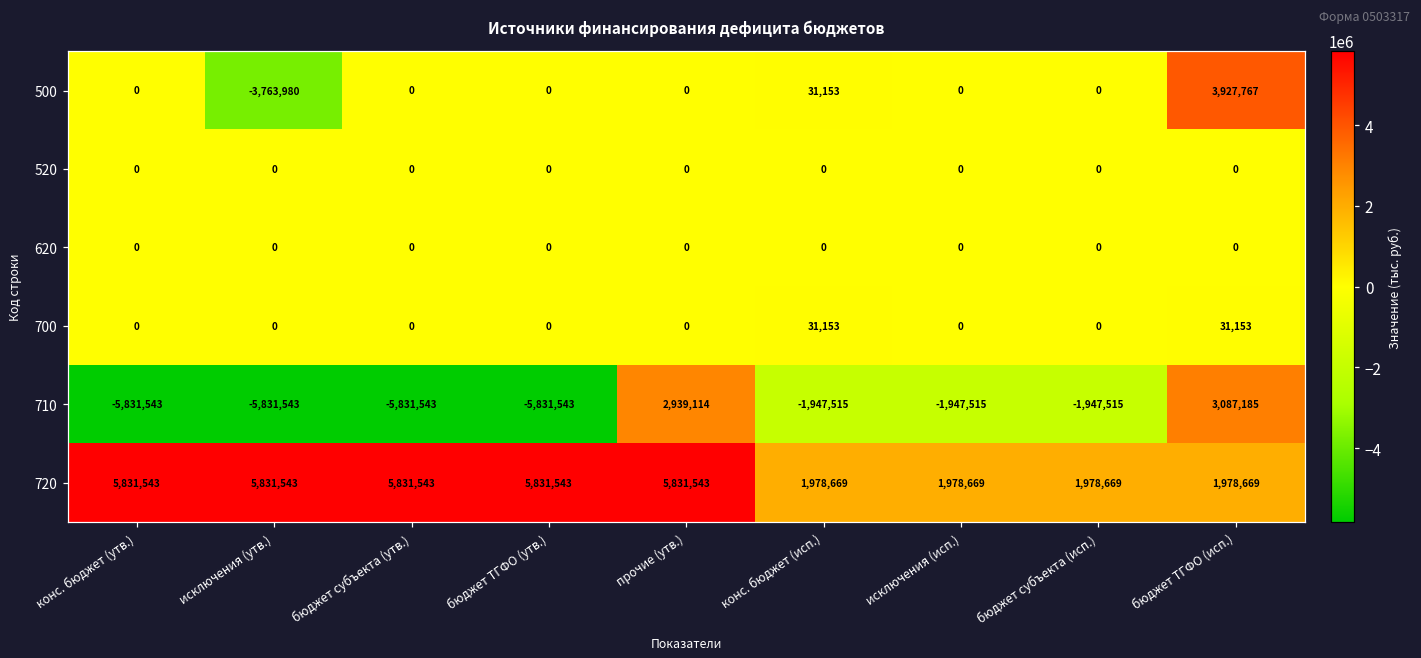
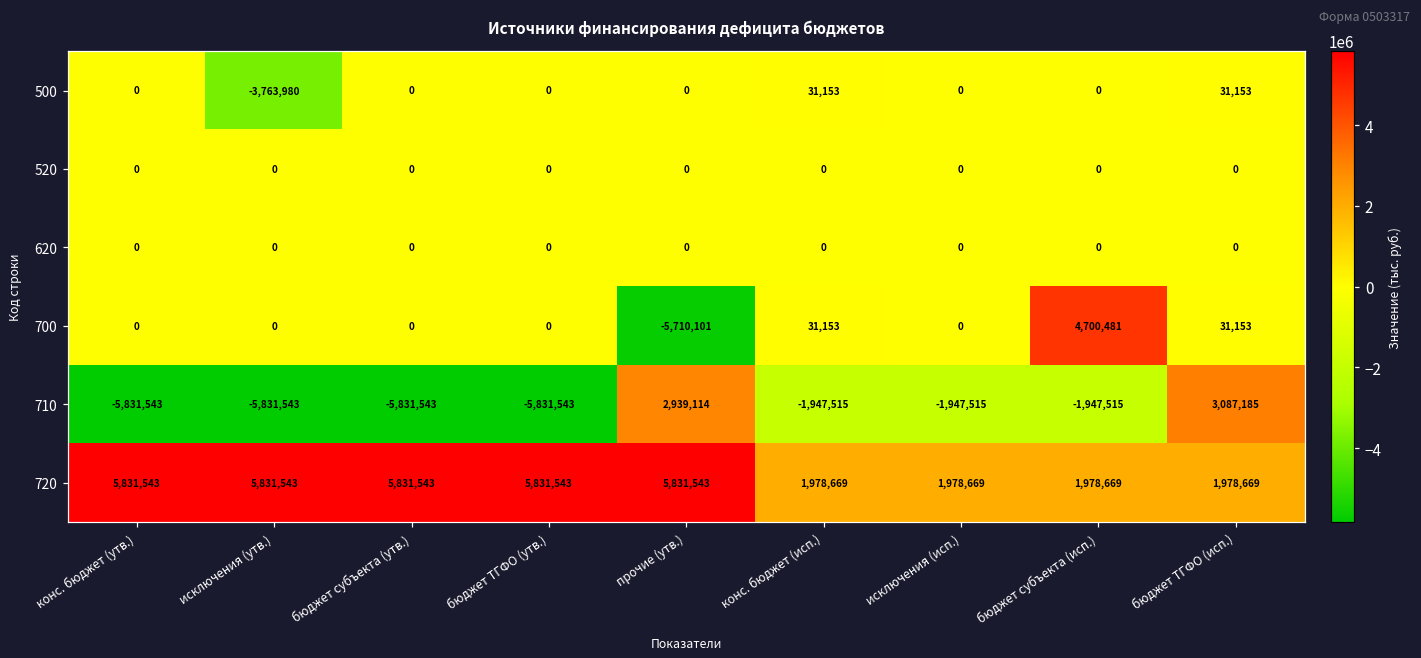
  {
    "500": {
      "конс. бюджет (утв.)": "0",
      "исключения (утв.)": "-3,763,980",
      "бюджет субъекта (утв.)": "0",
      "бюджет ТГФО (утв.)": "0",
      "прочие (утв.)": "0",
      "конс. бюджет (исп.)": "31,153",
      "исключения (исп.)": "0",
      "бюджет субъекта (исп.)": "0",
-     "бюджет ТГФО (исп.)": "3,927,767"
+     "бюджет ТГФО (исп.)": "31,153"
    },
    "520": {
      "конс. бюджет (утв.)": "0",
      "исключения (утв.)": "0",
      "бюджет субъекта (утв.)": "0",
      "бюджет ТГФО (утв.)": "0",
      "прочие (утв.)": "0",
      "конс. бюджет (исп.)": "0",
      "исключения (исп.)": "0",
      "бюджет субъекта (исп.)": "0",
      "бюджет ТГФО (исп.)": "0"
    },
    "620": {
      "конс. бюджет (утв.)": "0",
      "исключения (утв.)": "0",
      "бюджет субъекта (утв.)": "0",
      "бюджет ТГФО (утв.)": "0",
      "прочие (утв.)": "0",
      "конс. бюджет (исп.)": "0",
      "исключения (исп.)": "0",
      "бюджет субъекта (исп.)": "0",
      "бюджет ТГФО (исп.)": "0"
    },
    "700": {
      "конс. бюджет (утв.)": "0",
      "исключения (утв.)": "0",
      "бюджет субъекта (утв.)": "0",
      "бюджет ТГФО (утв.)": "0",
-     "прочие (утв.)": "0",
+     "прочие (утв.)": "-5,710,101",
      "конс. бюджет (исп.)": "31,153",
      "исключения (исп.)": "0",
-     "бюджет субъекта (исп.)": "0",
+     "бюджет субъекта (исп.)": "4,700,481",
      "бюджет ТГФО (исп.)": "31,153"
    },
    "710": {
      "конс. бюджет (утв.)": "-5,831,543",
      "исключения (утв.)": "-5,831,543",
      "бюджет субъекта (утв.)": "-5,831,543",
      "бюджет ТГФО (утв.)": "-5,831,543",
      "прочие (утв.)": "2,939,114",
      "конс. бюджет (исп.)": "-1,947,515",
      "исключения (исп.)": "-1,947,515",
      "бюджет субъекта (исп.)": "-1,947,515",
      "бюджет ТГФО (исп.)": "3,087,185"
    },
    "720": {
      "конс. бюджет (утв.)": "5,831,543",
      "исключения (утв.)": "5,831,543",
      "бюджет субъекта (утв.)": "5,831,543",
      "бюджет ТГФО (утв.)": "5,831,543",
      "прочие (утв.)": "5,831,543",
      "конс. бюджет (исп.)": "1,978,669",
      "исключения (исп.)": "1,978,669",
      "бюджет субъекта (исп.)": "1,978,669",
      "бюджет ТГФО (исп.)": "1,978,669"
    }
  }
